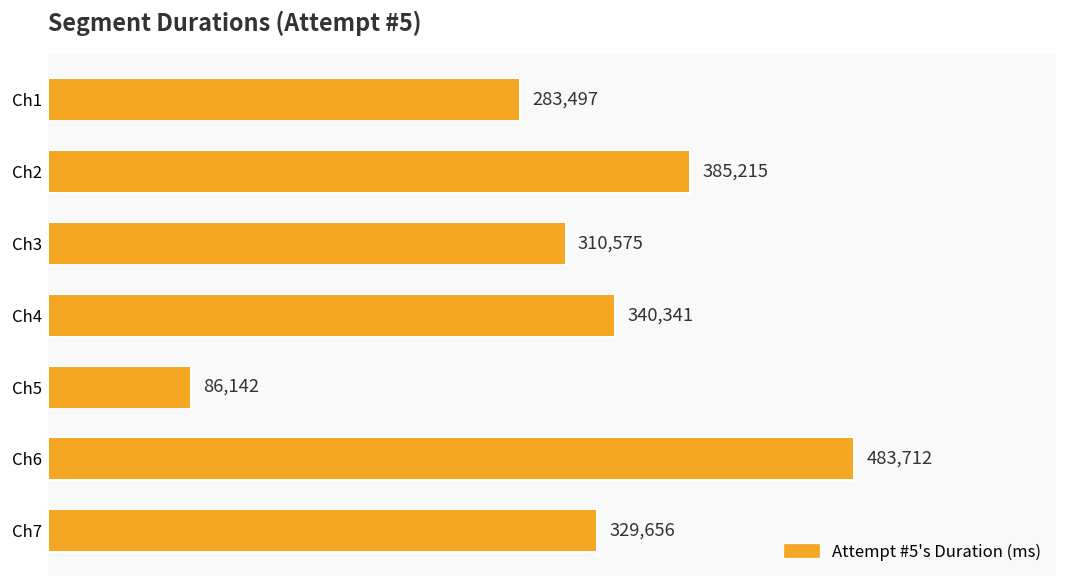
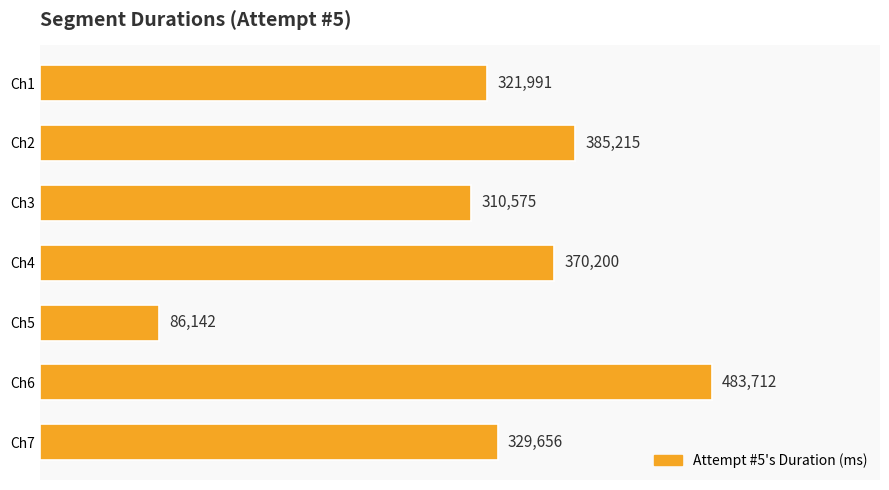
  {
-   "Ch1": "283,497",
+   "Ch1": "321,991",
    "Ch2": "385,215",
    "Ch3": "310,575",
-   "Ch4": "340,341",
+   "Ch4": "370,200",
    "Ch5": "86,142",
    "Ch6": "483,712",
    "Ch7": "329,656"
  }
